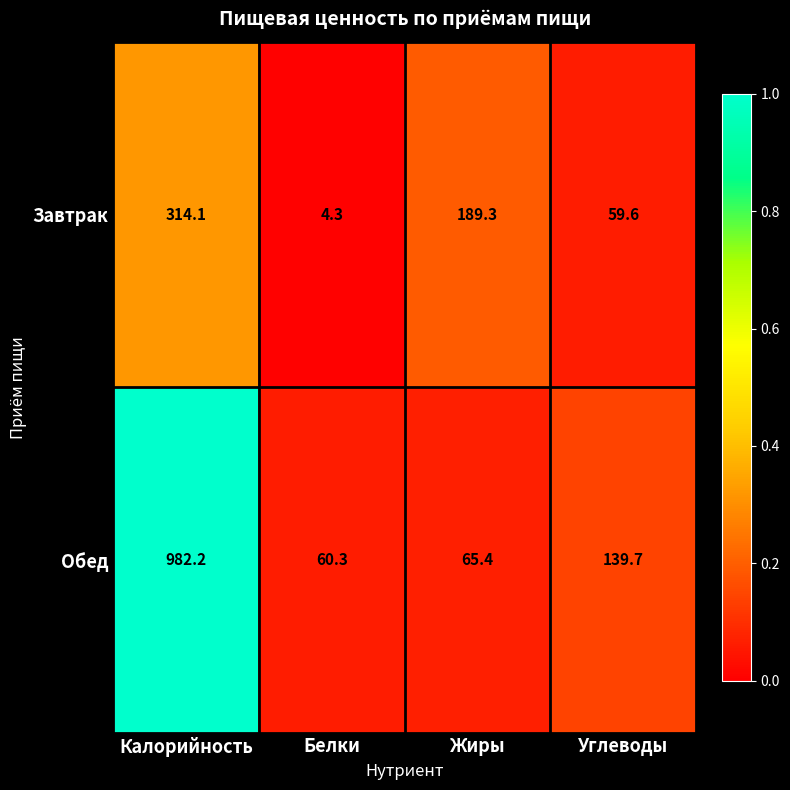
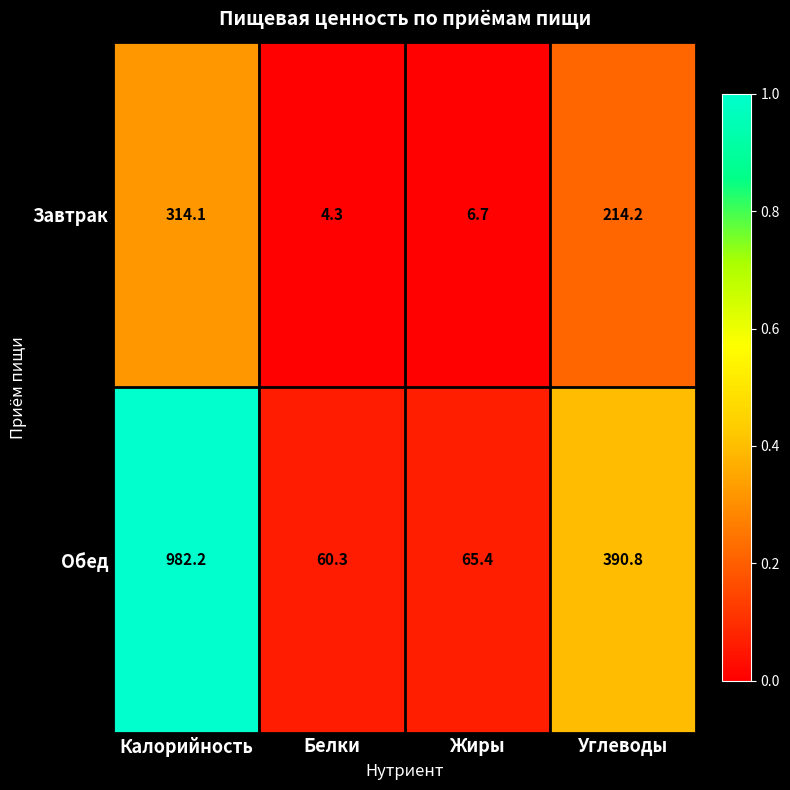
  {
    "Завтрак": {
      "Калорийность": 314.1,
      "Белки": 4.3,
-     "Жиры": 189.3,
-     "Углеводы": 59.6
+     "Жиры": 6.7,
+     "Углеводы": 214.2
    },
    "Обед": {
      "Калорийность": 982.2,
      "Белки": 60.3,
      "Жиры": 65.4,
-     "Углеводы": 139.7
+     "Углеводы": 390.8
    }
  }
